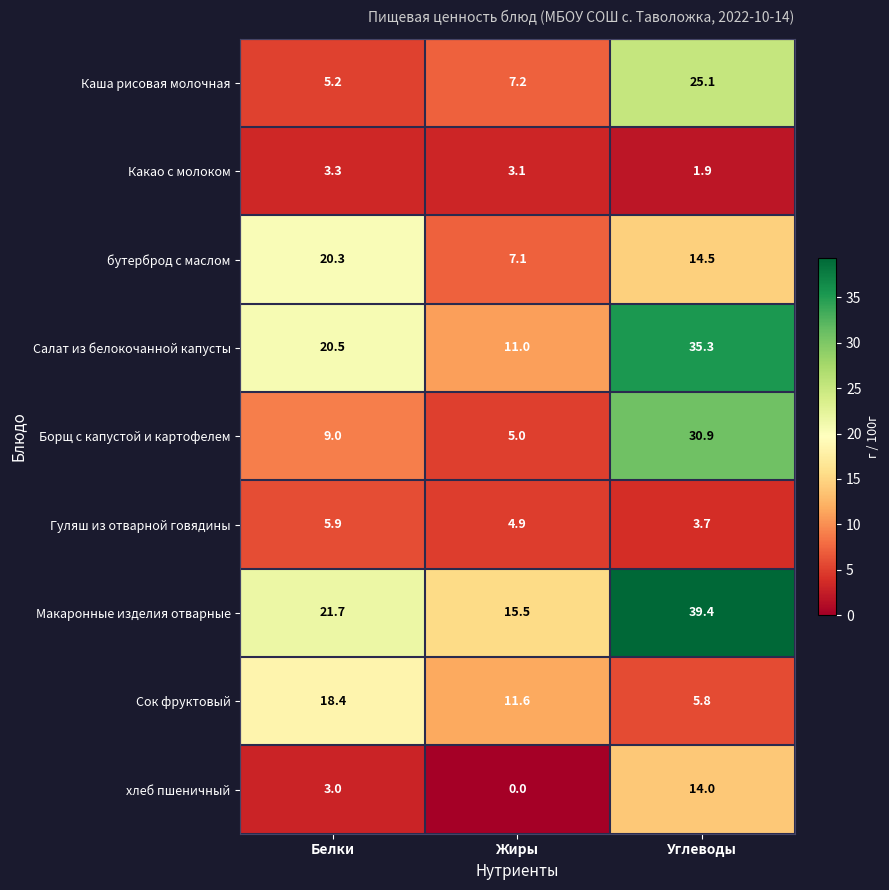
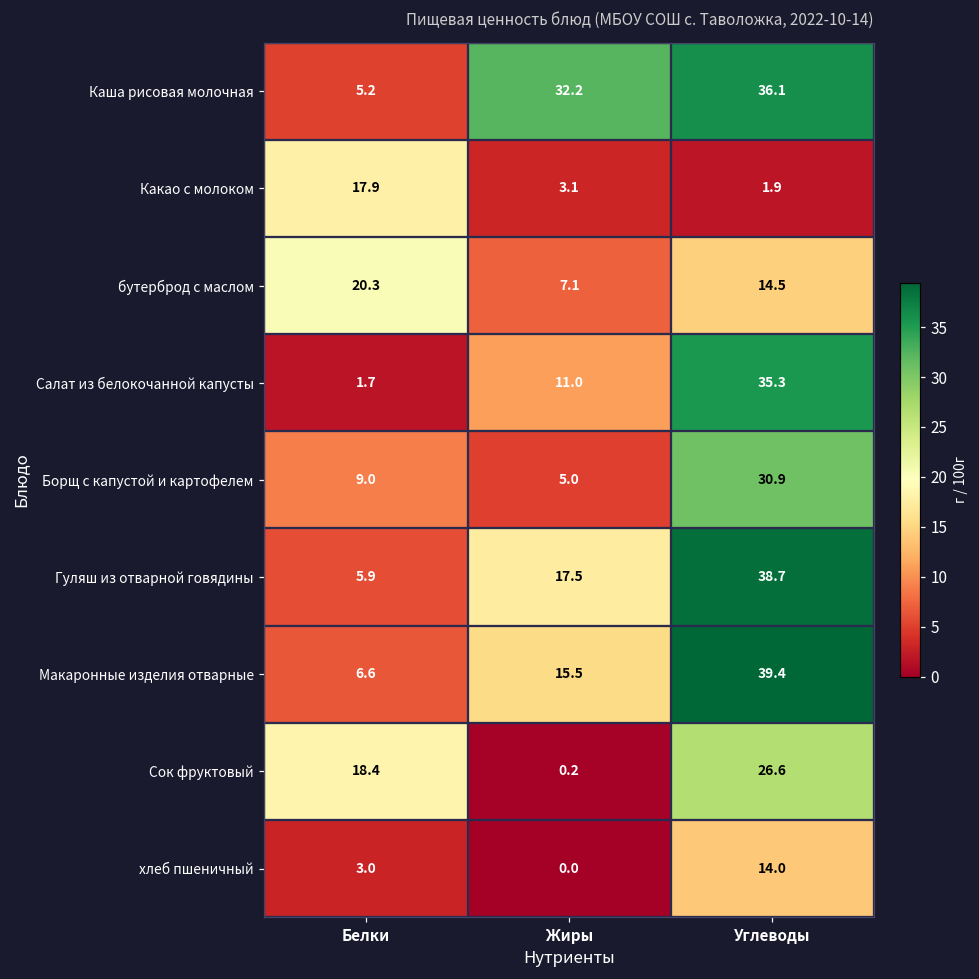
  {
    "Каша рисовая молочная": {
      "Белки": 5.2,
-     "Жиры": 7.2,
-     "Углеводы": 25.1
+     "Жиры": 32.2,
+     "Углеводы": 36.1
    },
    "Какао с молоком": {
-     "Белки": 3.3,
+     "Белки": 17.9,
      "Жиры": 3.1,
      "Углеводы": 1.9
    },
    "бутерброд с маслом": {
      "Белки": 20.3,
      "Жиры": 7.1,
      "Углеводы": 14.5
    },
    "Салат из белокочанной капусты": {
-     "Белки": 20.5,
+     "Белки": 1.7,
      "Жиры": 11.0,
      "Углеводы": 35.3
    },
    "Борщ с капустой и картофелем": {
      "Белки": 9.0,
      "Жиры": 5.0,
      "Углеводы": 30.9
    },
    "Гуляш из отварной говядины": {
      "Белки": 5.9,
-     "Жиры": 4.9,
-     "Углеводы": 3.7
+     "Жиры": 17.5,
+     "Углеводы": 38.7
    },
    "Макаронные изделия отварные": {
-     "Белки": 21.7,
+     "Белки": 6.6,
      "Жиры": 15.5,
      "Углеводы": 39.4
    },
    "Сок фруктовый": {
      "Белки": 18.4,
-     "Жиры": 11.6,
-     "Углеводы": 5.8
+     "Жиры": 0.2,
+     "Углеводы": 26.6
    },
    "хлеб пшеничный": {
      "Белки": 3.0,
      "Жиры": 0.0,
      "Углеводы": 14.0
    }
  }
